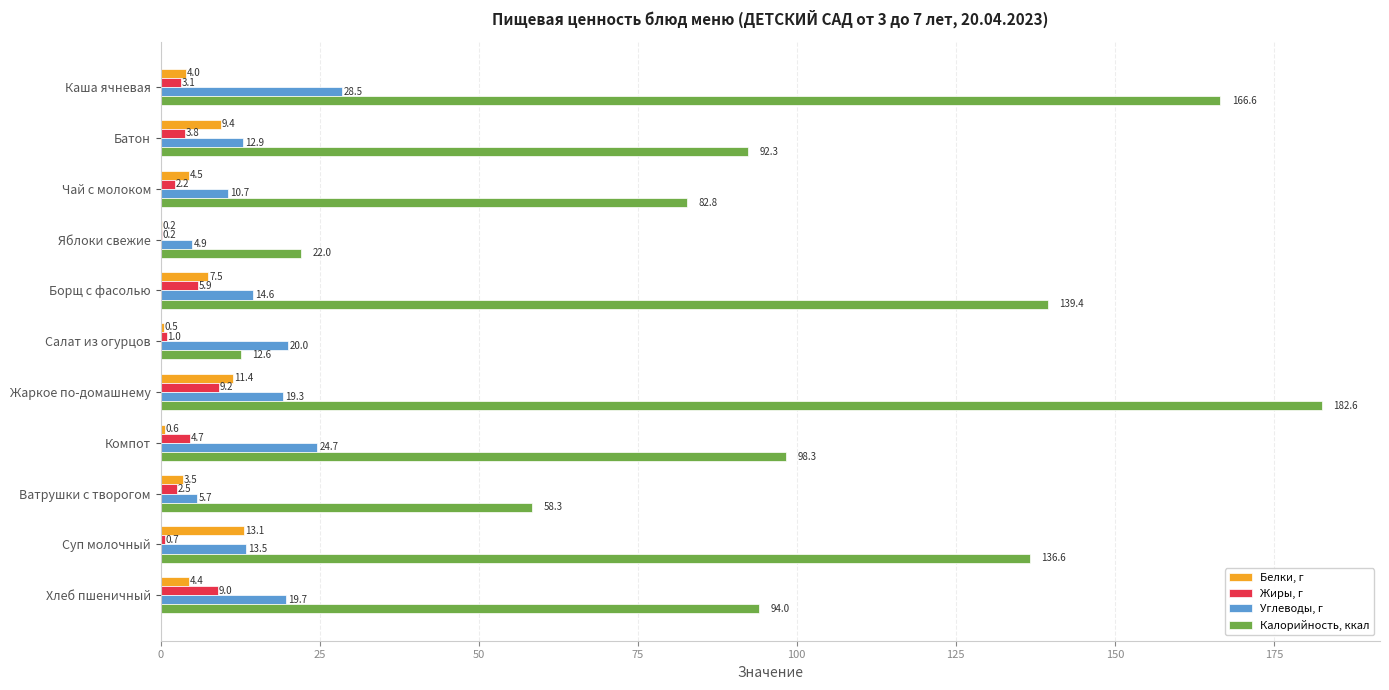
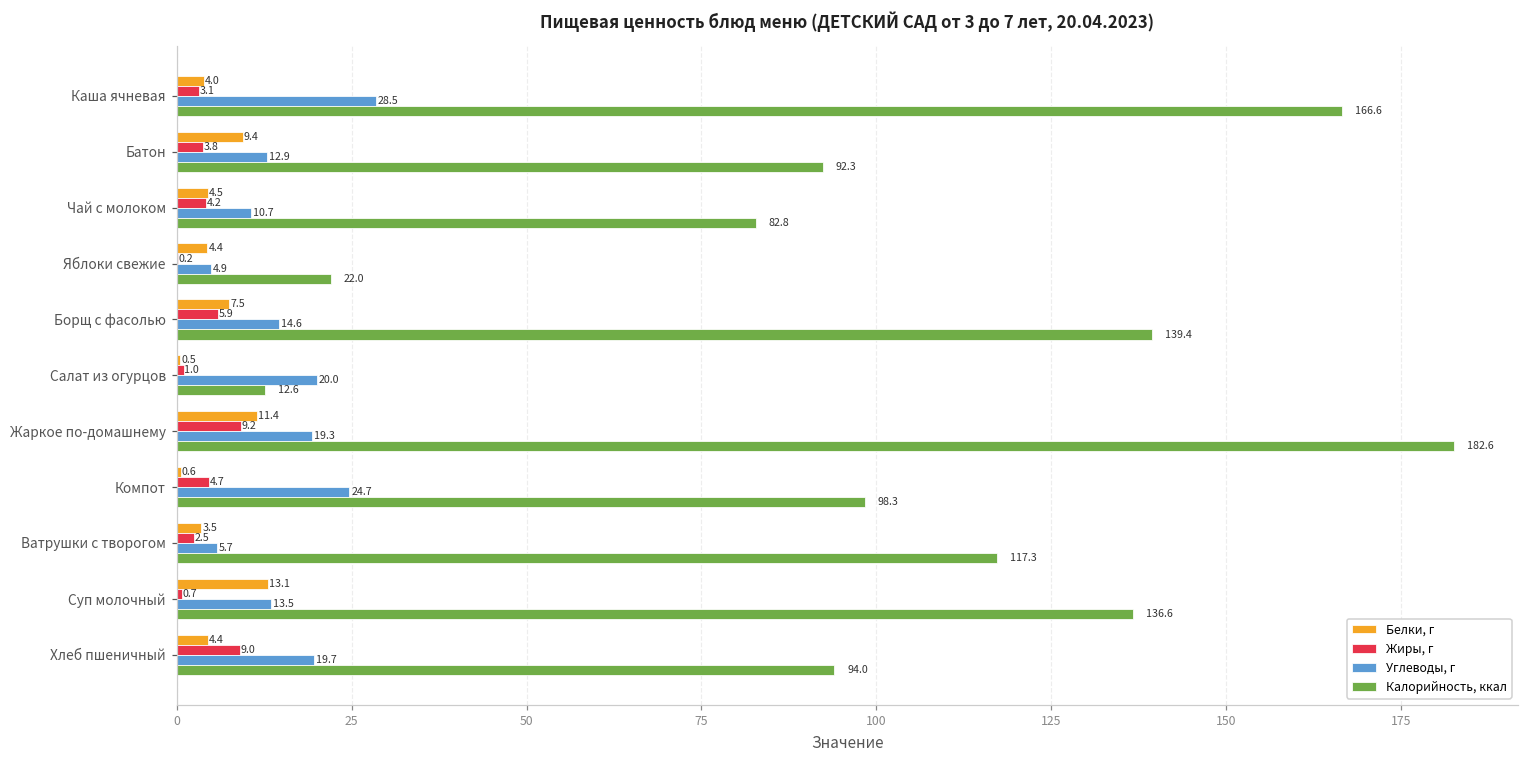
  {
    "Белки, г": {
      "Каша ячневая": 4.0,
      "Батон": 9.4,
      "Чай с молоком": 4.5,
-     "Яблоки свежие": 0.2,
+     "Яблоки свежие": 4.4,
      "Борщ с фасолью": 7.5,
      "Салат из огурцов": 0.5,
      "Жаркое по-домашнему": 11.4,
      "Компот": 0.6,
      "Ватрушки с творогом": 3.5,
      "Суп молочный": 13.1,
      "Хлеб пшеничный": 4.4
    },
    "Жиры, г": {
      "Каша ячневая": 3.1,
      "Батон": 3.8,
-     "Чай с молоком": 2.2,
+     "Чай с молоком": 4.2,
      "Яблоки свежие": 0.2,
      "Борщ с фасолью": 5.9,
      "Салат из огурцов": 1.0,
      "Жаркое по-домашнему": 9.2,
      "Компот": 4.7,
      "Ватрушки с творогом": 2.5,
      "Суп молочный": 0.7,
      "Хлеб пшеничный": 9.0
    },
    "Углеводы, г": {
      "Каша ячневая": 28.5,
      "Батон": 12.9,
      "Чай с молоком": 10.7,
      "Яблоки свежие": 4.9,
      "Борщ с фасолью": 14.6,
      "Салат из огурцов": 20.0,
      "Жаркое по-домашнему": 19.3,
      "Компот": 24.7,
      "Ватрушки с творогом": 5.7,
      "Суп молочный": 13.5,
      "Хлеб пшеничный": 19.7
    },
    "Калорийность, ккал": {
      "Каша ячневая": 166.6,
      "Батон": 92.3,
      "Чай с молоком": 82.8,
      "Яблоки свежие": 22.0,
      "Борщ с фасолью": 139.4,
      "Салат из огурцов": 12.6,
      "Жаркое по-домашнему": 182.6,
      "Компот": 98.3,
-     "Ватрушки с творогом": 58.3,
+     "Ватрушки с творогом": 117.3,
      "Суп молочный": 136.6,
      "Хлеб пшеничный": 94.0
    }
  }
